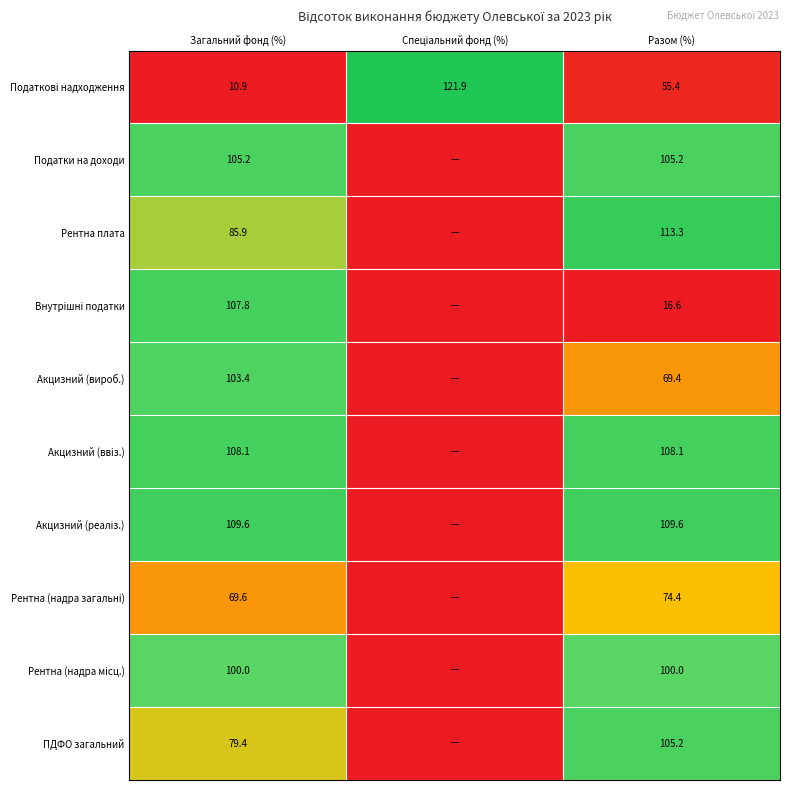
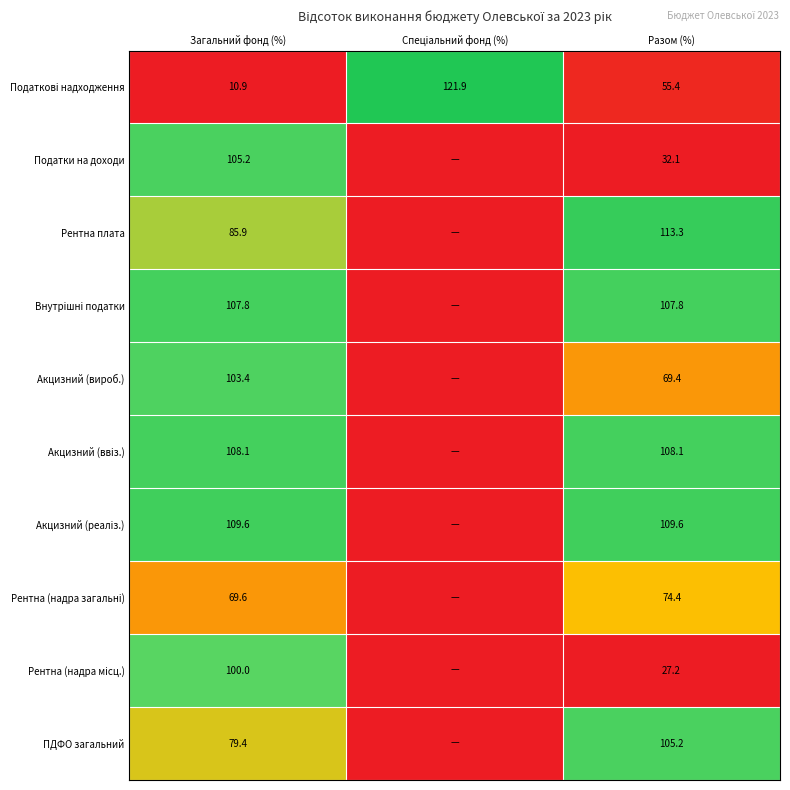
  {
    "Податкові надходження": {
      "Загальний фонд (%)": 10.9,
      "Спеціальний фонд (%)": 121.9,
      "Разом (%)": 55.4
    },
    "Податки на доходи": {
      "Загальний фонд (%)": 105.2,
-     "Разом (%)": 105.2
+     "Разом (%)": 32.1
    },
    "Рентна плата": {
      "Загальний фонд (%)": 85.9,
      "Разом (%)": 113.3
    },
    "Внутрішні податки": {
      "Загальний фонд (%)": 107.8,
-     "Разом (%)": 16.6
+     "Разом (%)": 107.8
    },
    "Акцизний (вироб.)": {
      "Загальний фонд (%)": 103.4,
      "Разом (%)": 69.4
    },
    "Акцизний (ввіз.)": {
      "Загальний фонд (%)": 108.1,
      "Разом (%)": 108.1
    },
    "Акцизний (реаліз.)": {
      "Загальний фонд (%)": 109.6,
      "Разом (%)": 109.6
    },
    "Рентна (надра загальні)": {
      "Загальний фонд (%)": 69.6,
      "Разом (%)": 74.4
    },
    "Рентна (надра місц.)": {
      "Загальний фонд (%)": 100.0,
-     "Разом (%)": 100.0
+     "Разом (%)": 27.2
    },
    "ПДФО загальний": {
      "Загальний фонд (%)": 79.4,
      "Разом (%)": 105.2
    }
  }
